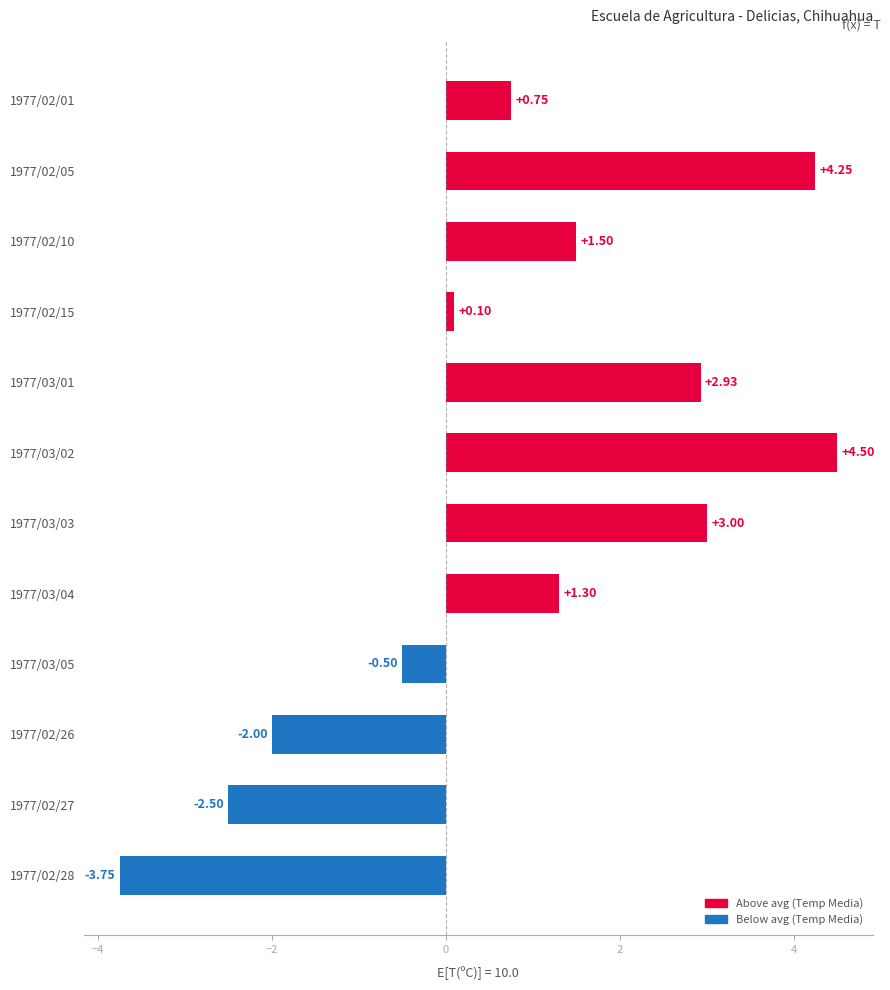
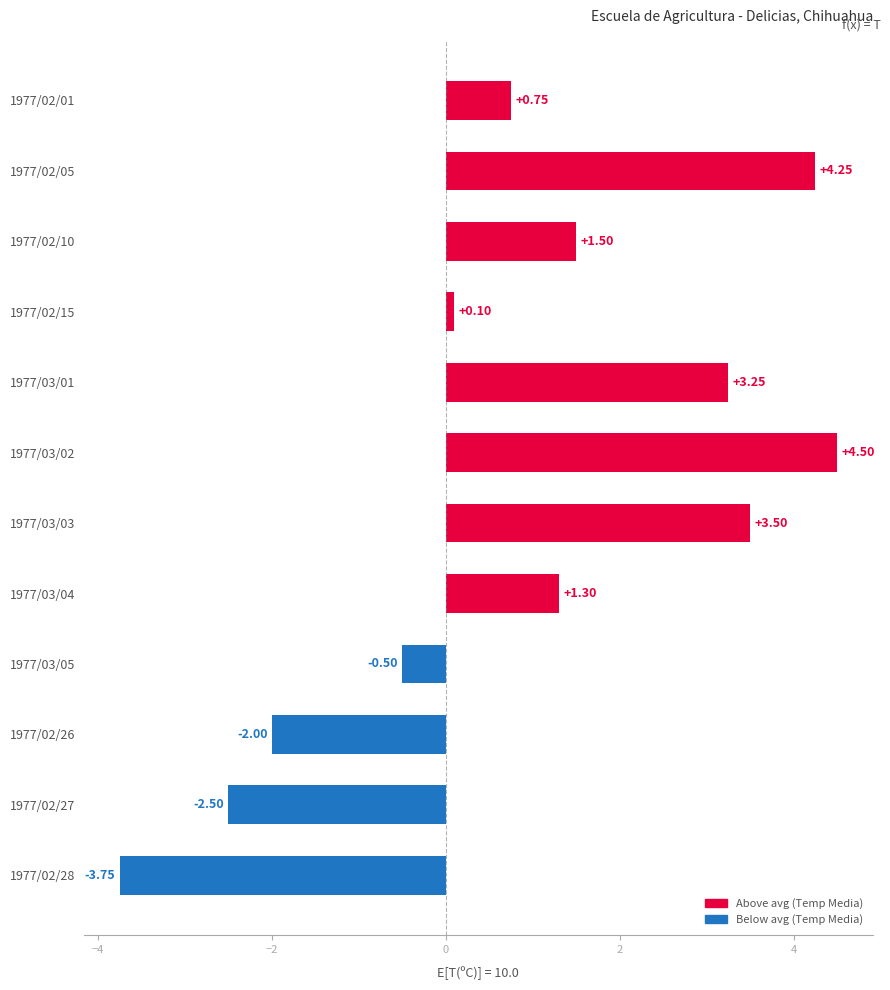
  {
    "1977/02/01": "+0.75",
    "1977/02/05": "+4.25",
    "1977/02/10": "+1.50",
    "1977/02/15": "+0.10",
-   "1977/03/01": "+2.93",
+   "1977/03/01": "+3.25",
    "1977/03/02": "+4.50",
-   "1977/03/03": "+3.00",
+   "1977/03/03": "+3.50",
    "1977/03/04": "+1.30",
    "1977/03/05": "-0.50",
    "1977/02/26": "-2.00",
    "1977/02/27": "-2.50",
    "1977/02/28": "-3.75"
  }
